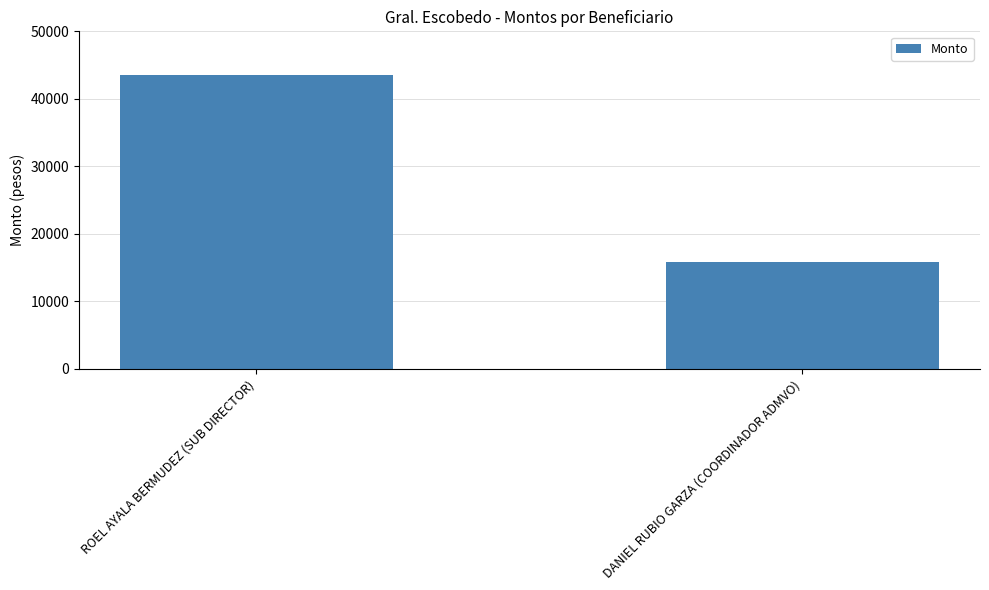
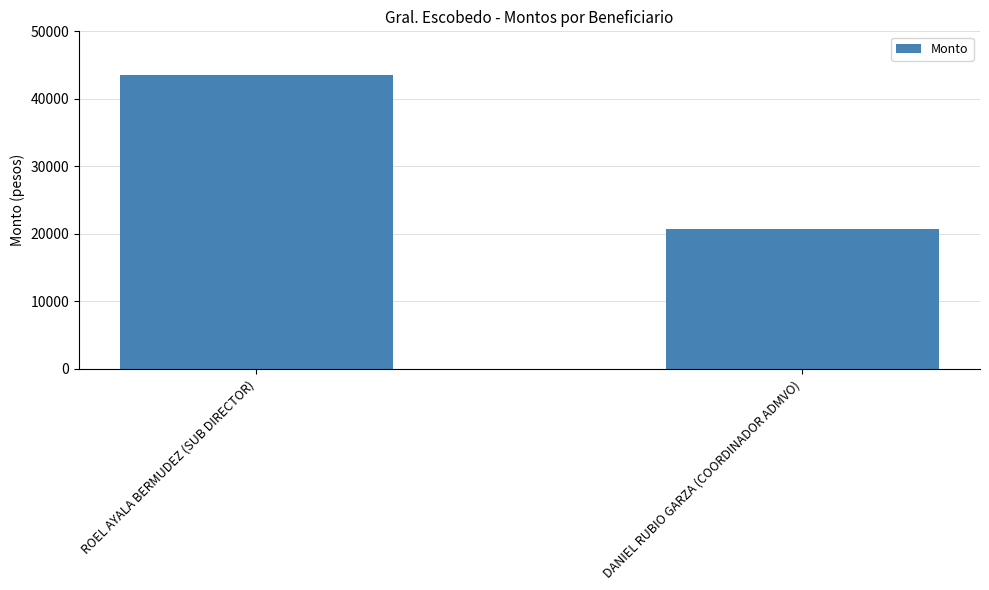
  {
    "ROEL AYALA BERMUDEZ (SUB DIRECTOR)": 44000,
-   "DANIEL RUBIO GARZA (COORDINADOR ADMVO)": 16000
+   "DANIEL RUBIO GARZA (COORDINADOR ADMVO)": 21000
  }
